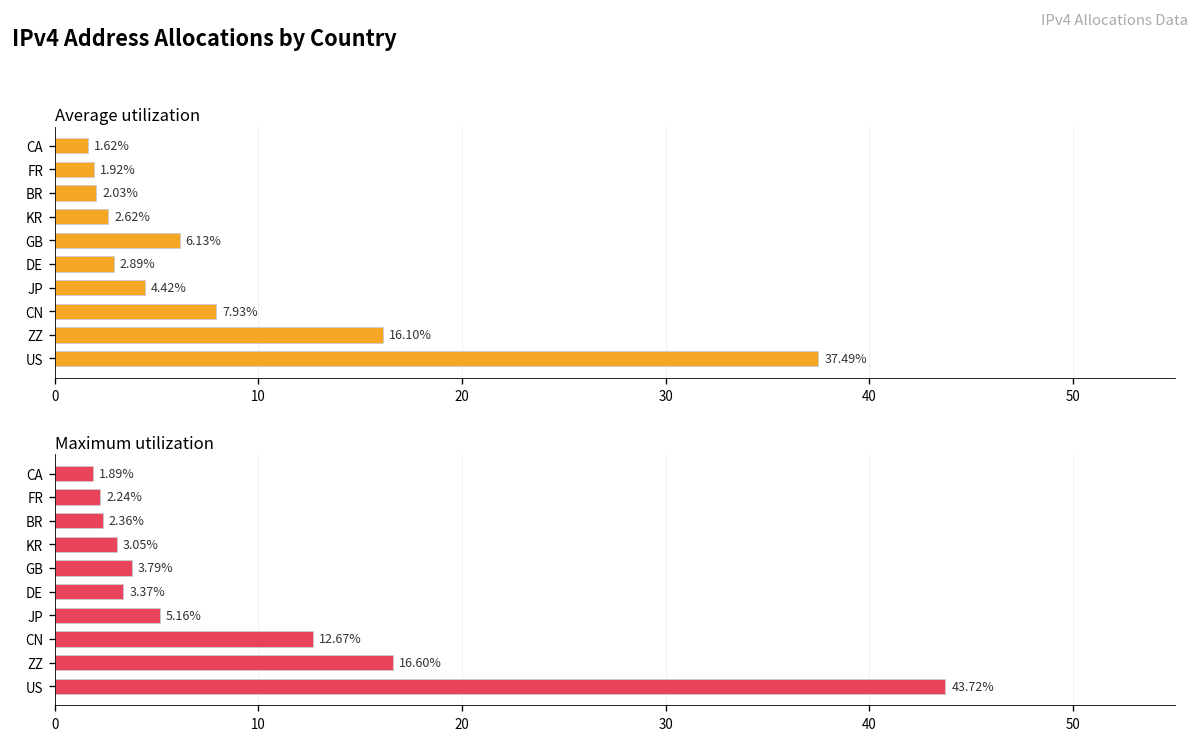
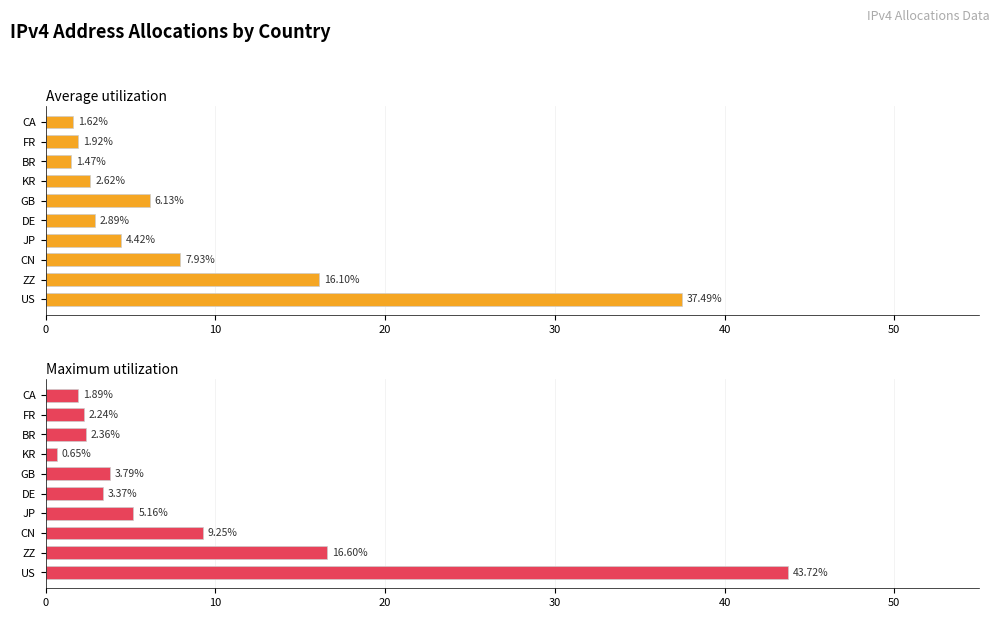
  {
    "Average utilization": {
      "CA": "1.62%",
      "FR": "1.92%",
-     "BR": "2.03%",
+     "BR": "1.47%",
      "KR": "2.62%",
      "GB": "6.13%",
      "DE": "2.89%",
      "JP": "4.42%",
      "CN": "7.93%",
      "ZZ": "16.10%",
      "US": "37.49%"
    },
    "Maximum utilization": {
      "CA": "1.89%",
      "FR": "2.24%",
      "BR": "2.36%",
-     "KR": "3.05%",
+     "KR": "0.65%",
      "GB": "3.79%",
      "DE": "3.37%",
      "JP": "5.16%",
-     "CN": "12.67%",
+     "CN": "9.25%",
      "ZZ": "16.60%",
      "US": "43.72%"
    }
  }
